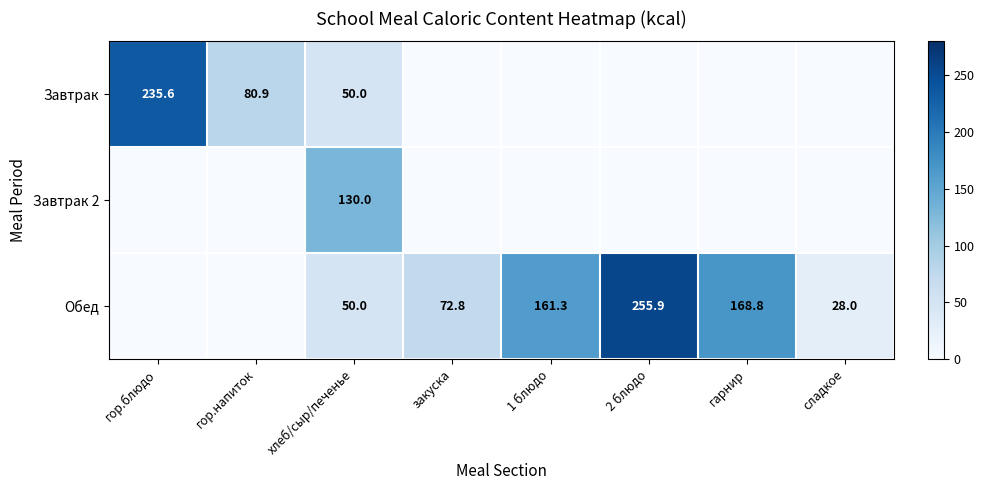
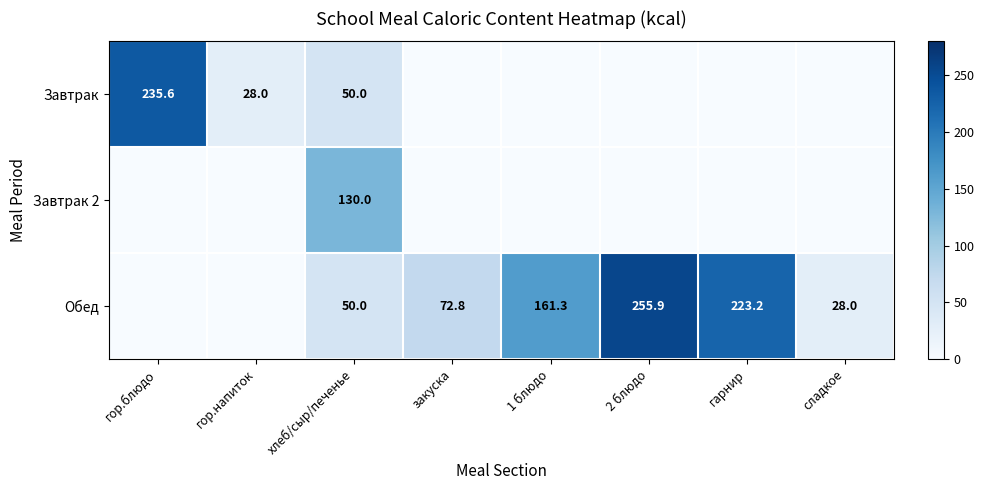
  {
    "Завтрак": {
      "гор.блюдо": 235.6,
-     "гор.напиток": 80.9,
+     "гор.напиток": 28.0,
      "хлеб/сыр/печенье": 50.0
    },
    "Завтрак 2": {
      "хлеб/сыр/печенье": 130.0
    },
    "Обед": {
      "хлеб/сыр/печенье": 50.0,
      "закуска": 72.8,
      "1 блюдо": 161.3,
      "2 блюдо": 255.9,
-     "гарнир": 168.8,
+     "гарнир": 223.2,
      "сладкое": 28.0
    }
  }
